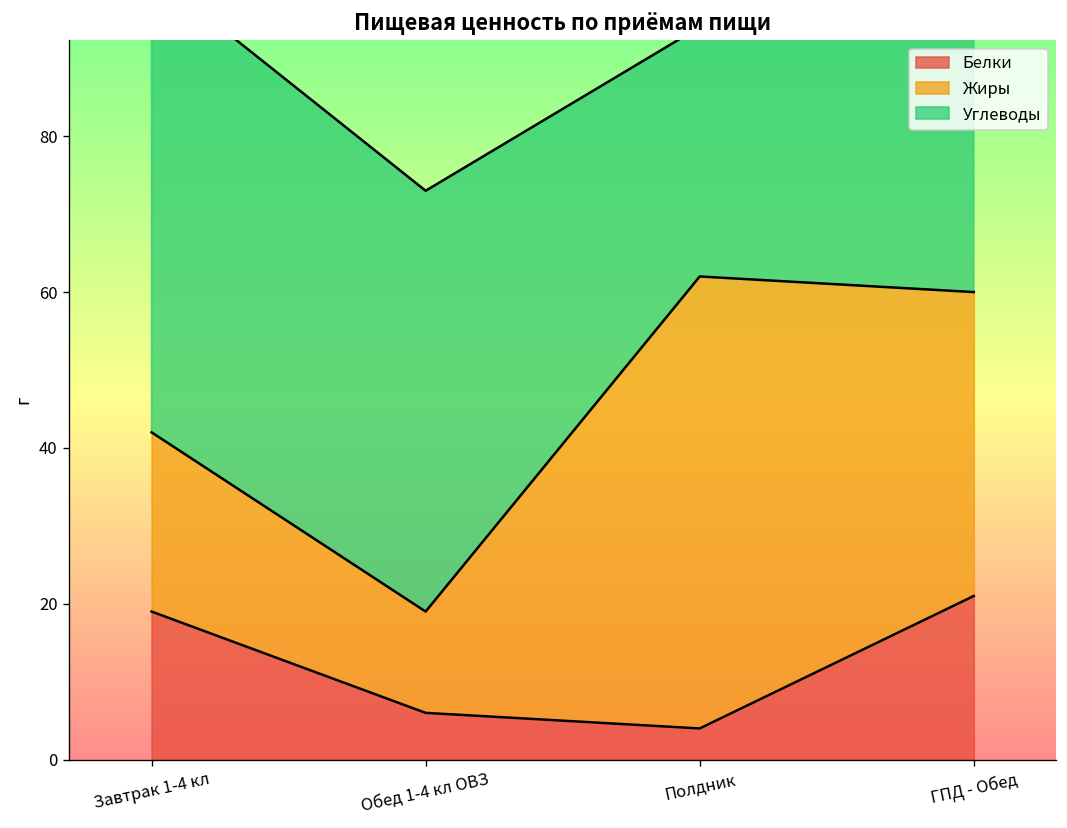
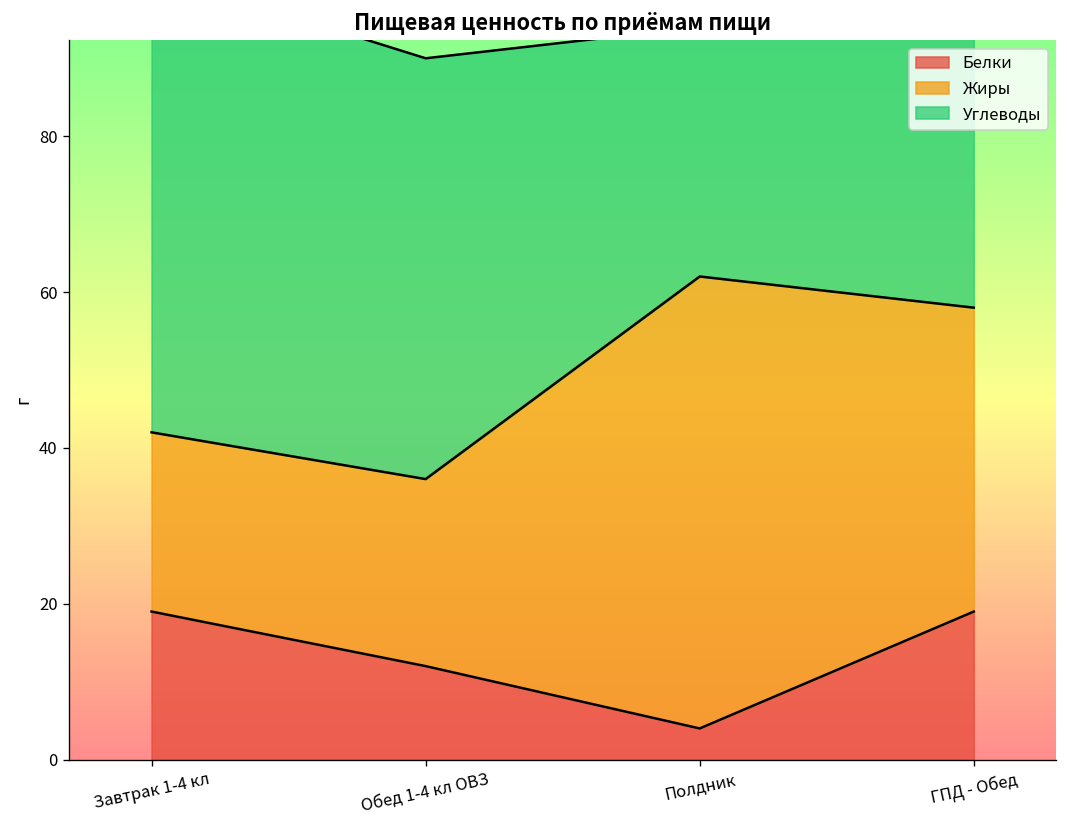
  {
    "Белки": {
      "Завтрак 1-4 кл": 19,
-     "Обед 1-4 кл ОВЗ": 6,
+     "Обед 1-4 кл ОВЗ": 12,
      "Полдник": 4,
-     "ГПД - Обед": 21
+     "ГПД - Обед": 19
    },
    "Жиры": {
      "Завтрак 1-4 кл": 23,
-     "Обед 1-4 кл ОВЗ": 13,
+     "Обед 1-4 кл ОВЗ": 24,
      "Полдник": 58,
      "ГПД - Обед": 39
    },
    "Углеводы": {
      "Обед 1-4 кл ОВЗ": 54
    }
  }
